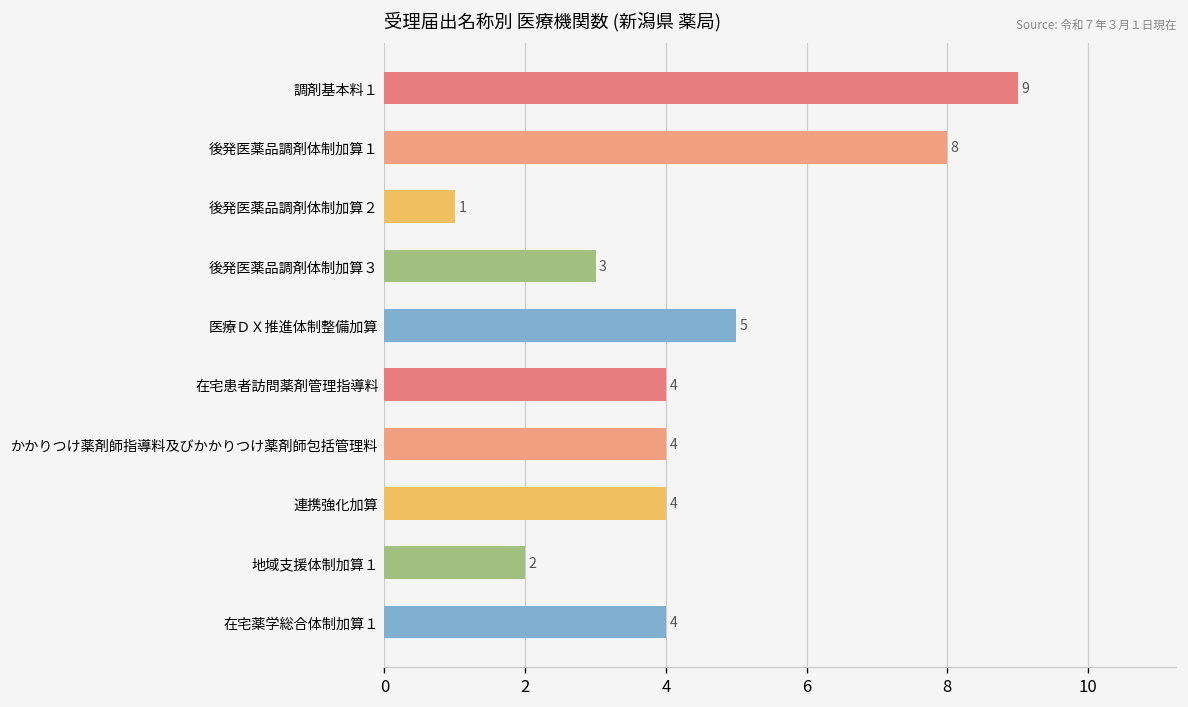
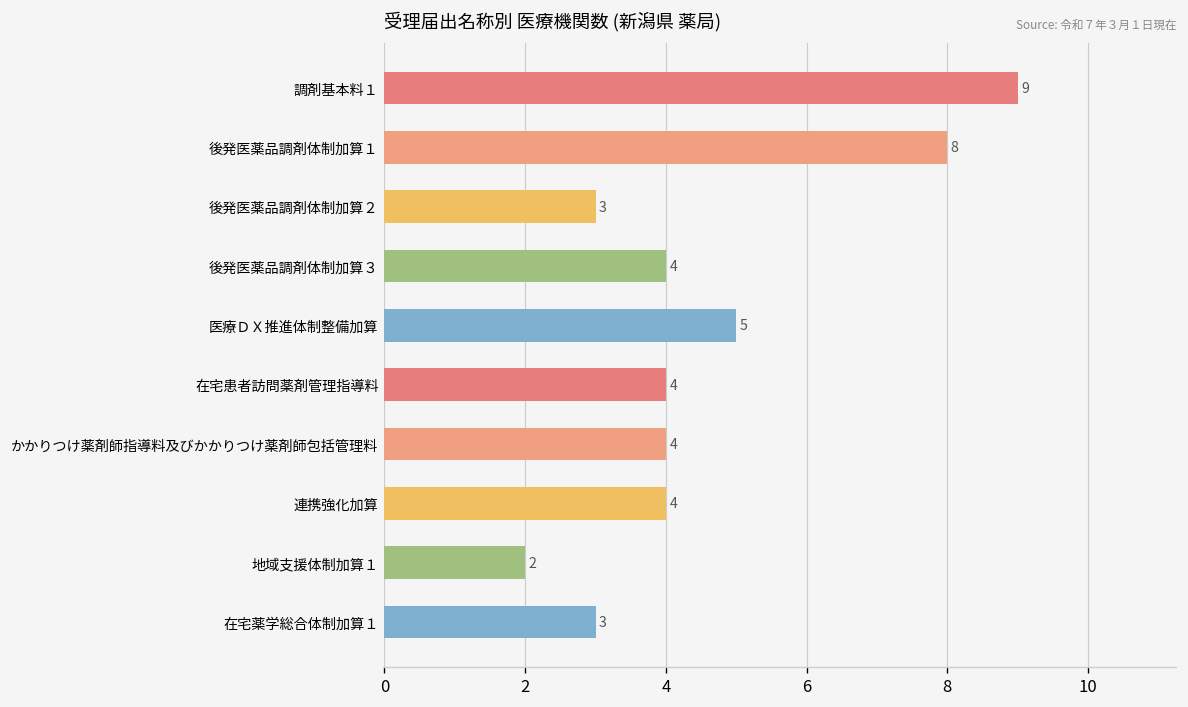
  {
    "調剤基本料１": 9,
    "後発医薬品調剤体制加算１": 8,
-   "後発医薬品調剤体制加算２": 1,
-   "後発医薬品調剤体制加算３": 3,
+   "後発医薬品調剤体制加算２": 3,
+   "後発医薬品調剤体制加算３": 4,
    "医療ＤＸ推進体制整備加算": 5,
    "在宅患者訪問薬剤管理指導料": 4,
    "かかりつけ薬剤師指導料及びかかりつけ薬剤師包括管理料": 4,
    "連携強化加算": 4,
    "地域支援体制加算１": 2,
-   "在宅薬学総合体制加算１": 4
+   "在宅薬学総合体制加算１": 3
  }
